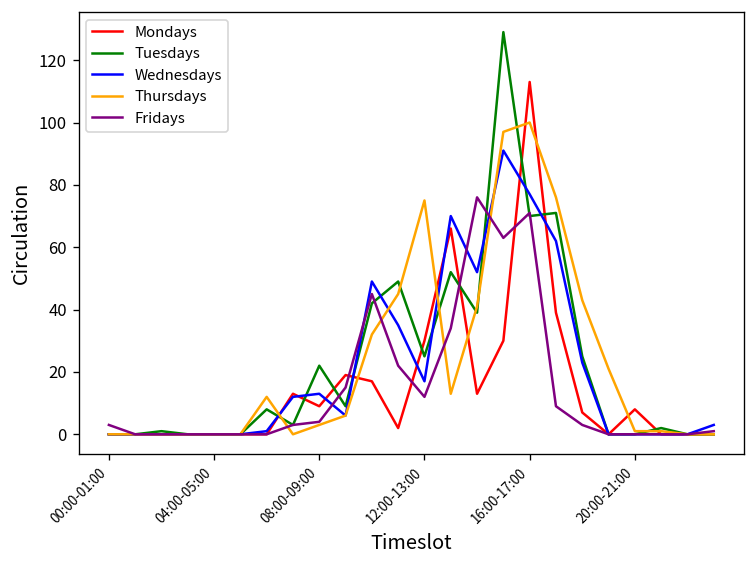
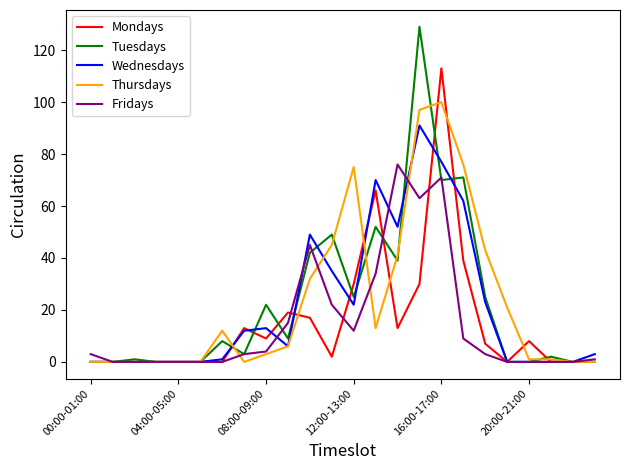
  {
    "Mondays": {
      "08:00-09:00": 9,
      "12:00-13:00": 30,
      "16:00-17:00": 113,
      "20:00-21:00": 8
    },
    "Tuesdays": {
      "08:00-09:00": 22,
      "12:00-13:00": 25,
      "16:00-17:00": 70
    },
    "Wednesdays": {
      "08:00-09:00": 13,
-     "12:00-13:00": 17,
+     "12:00-13:00": 22,
      "16:00-17:00": 77
    },
    "Thursdays": {
      "08:00-09:00": 3,
      "12:00-13:00": 75,
      "16:00-17:00": 100,
      "20:00-21:00": 1
    },
    "Fridays": {
      "00:00-01:00": 3,
      "08:00-09:00": 4,
      "12:00-13:00": 12,
      "16:00-17:00": 71
    }
  }
